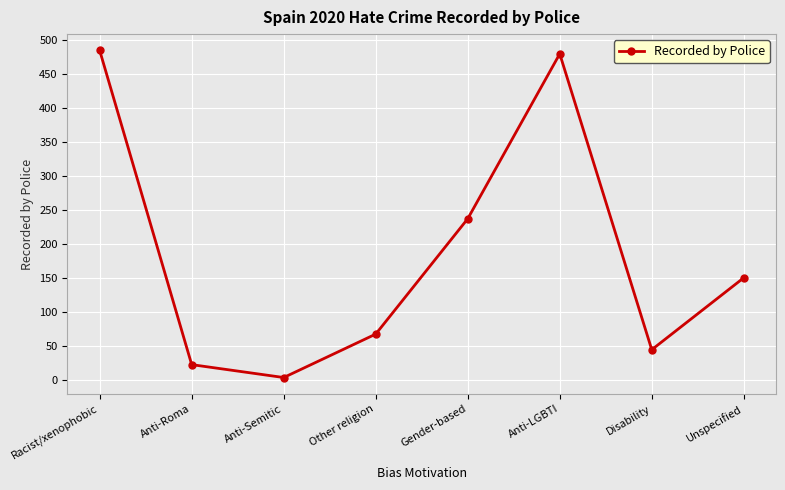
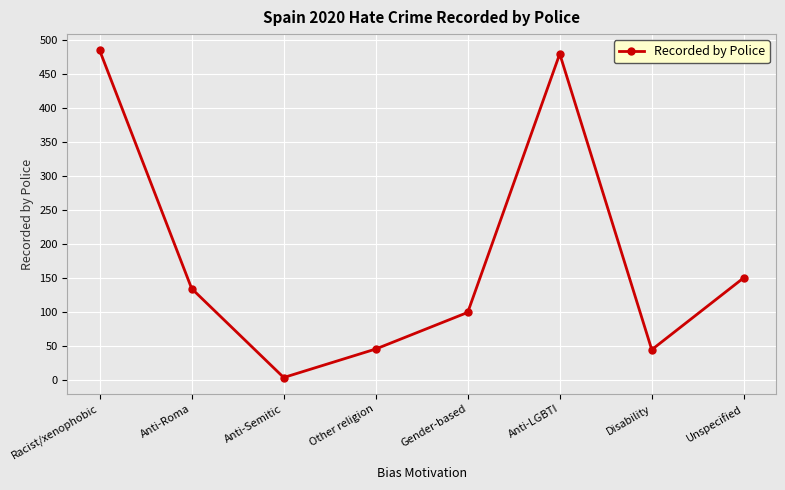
  {
    "Racist/xenophobic": 490,
-   "Anti-Roma": 20,
+   "Anti-Roma": 130,
    "Anti-Semitic": 0,
-   "Other religion": 70,
-   "Gender-based": 240,
+   "Other religion": 50,
+   "Gender-based": 100,
    "Anti-LGBTI": 480,
    "Disability": 40,
    "Unspecified": 150
  }
